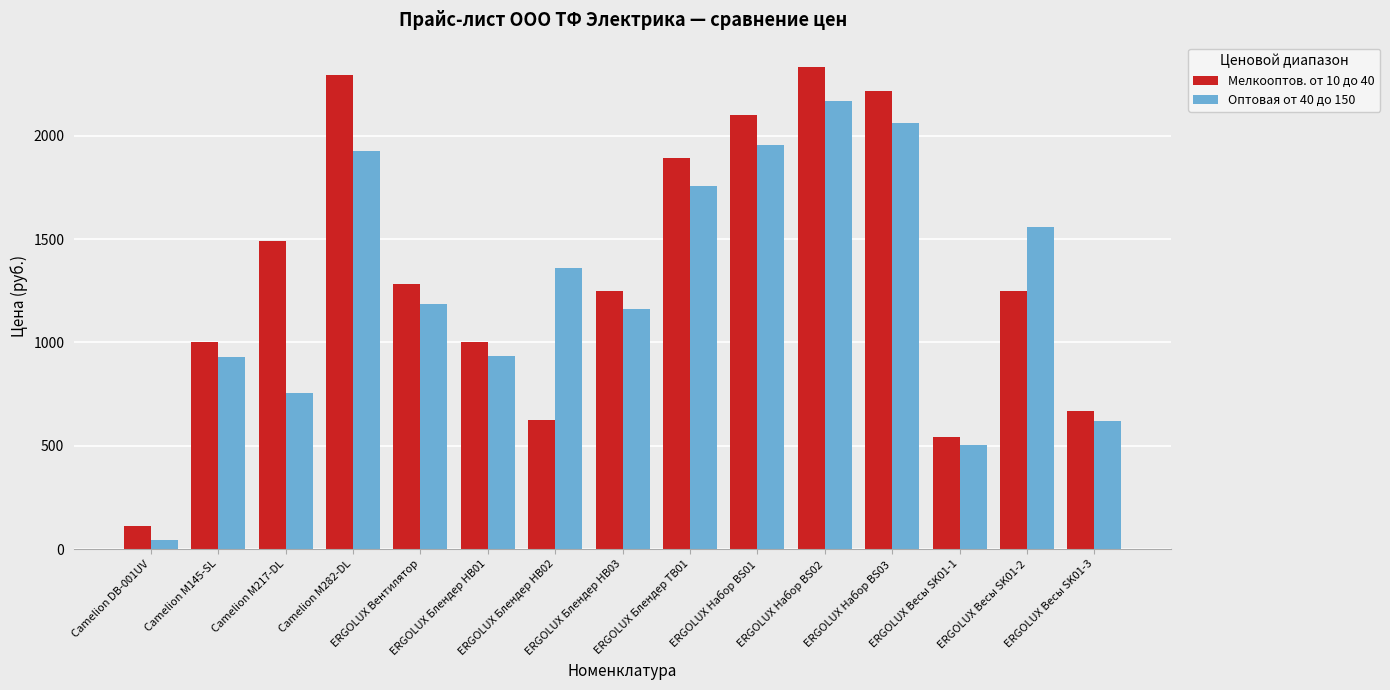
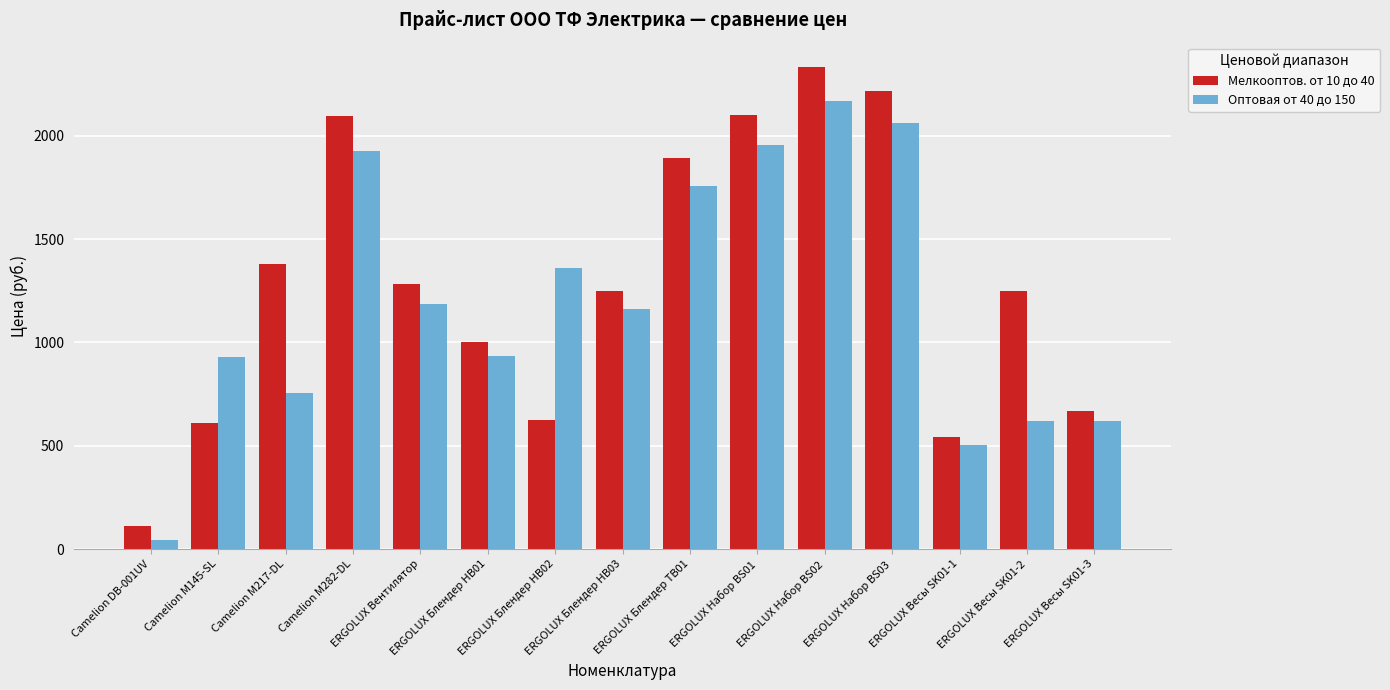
  {
    "Мелкооптов. от 10 до 40": {
      "Camelion DB-001UV": 110,
-     "Camelion M145-SL": 1000,
-     "Camelion M217-DL": 1490,
-     "Camelion M282-DL": 2290,
+     "Camelion M145-SL": 610,
+     "Camelion M217-DL": 1380,
+     "Camelion M282-DL": 2090,
      "ERGOLUX Вентилятор": 1280,
      "ERGOLUX Блендер HB01": 1000,
      "ERGOLUX Блендер HB02": 620,
      "ERGOLUX Блендер HB03": 1250,
      "ERGOLUX Блендер TB01": 1890,
      "ERGOLUX Набор BS01": 2100,
      "ERGOLUX Набор BS02": 2330,
      "ERGOLUX Набор BS03": 2220,
      "ERGOLUX Весы SK01-1": 540,
      "ERGOLUX Весы SK01-2": 1250,
      "ERGOLUX Весы SK01-3": 670
    },
    "Оптовая от 40 до 150": {
      "Camelion DB-001UV": 40,
      "Camelion M145-SL": 930,
      "Camelion M217-DL": 760,
      "Camelion M282-DL": 1930,
      "ERGOLUX Вентилятор": 1190,
      "ERGOLUX Блендер HB01": 930,
      "ERGOLUX Блендер HB02": 1360,
      "ERGOLUX Блендер HB03": 1160,
      "ERGOLUX Блендер TB01": 1760,
      "ERGOLUX Набор BS01": 1950,
      "ERGOLUX Набор BS02": 2170,
      "ERGOLUX Набор BS03": 2060,
      "ERGOLUX Весы SK01-1": 500,
-     "ERGOLUX Весы SK01-2": 1560,
+     "ERGOLUX Весы SK01-2": 620,
      "ERGOLUX Весы SK01-3": 620
    }
  }
